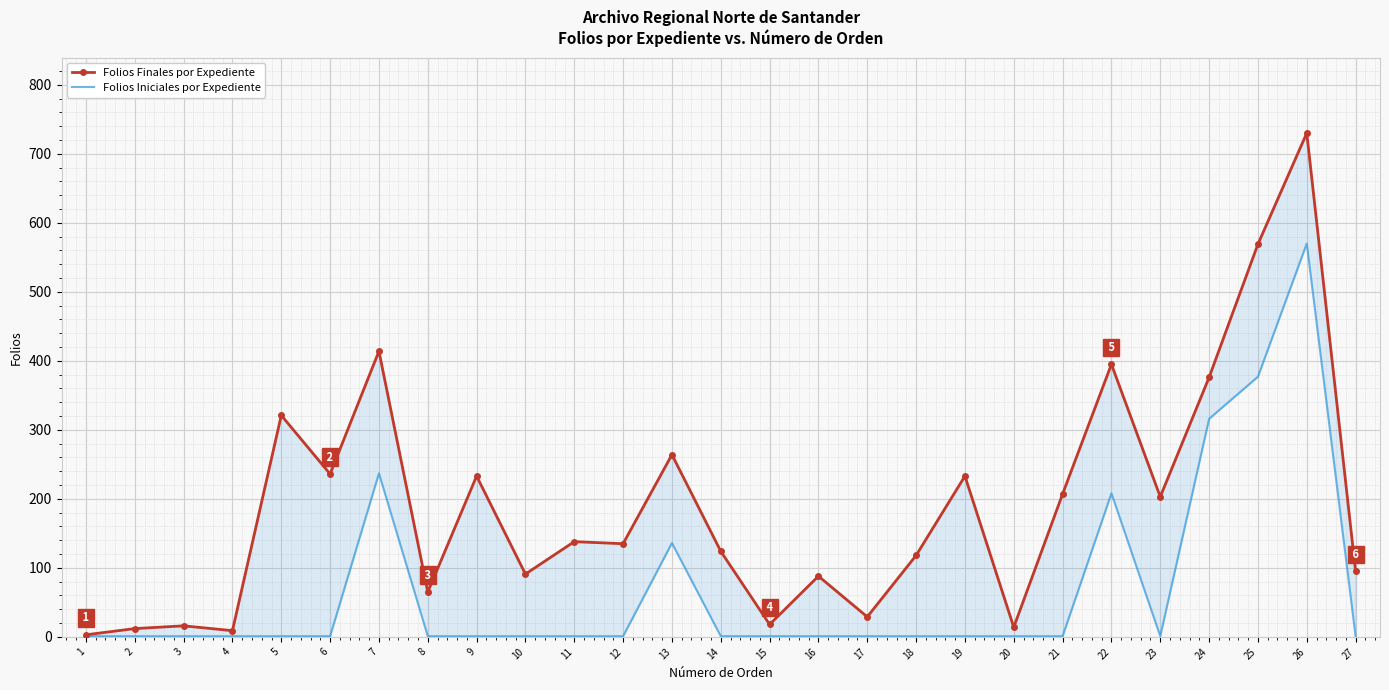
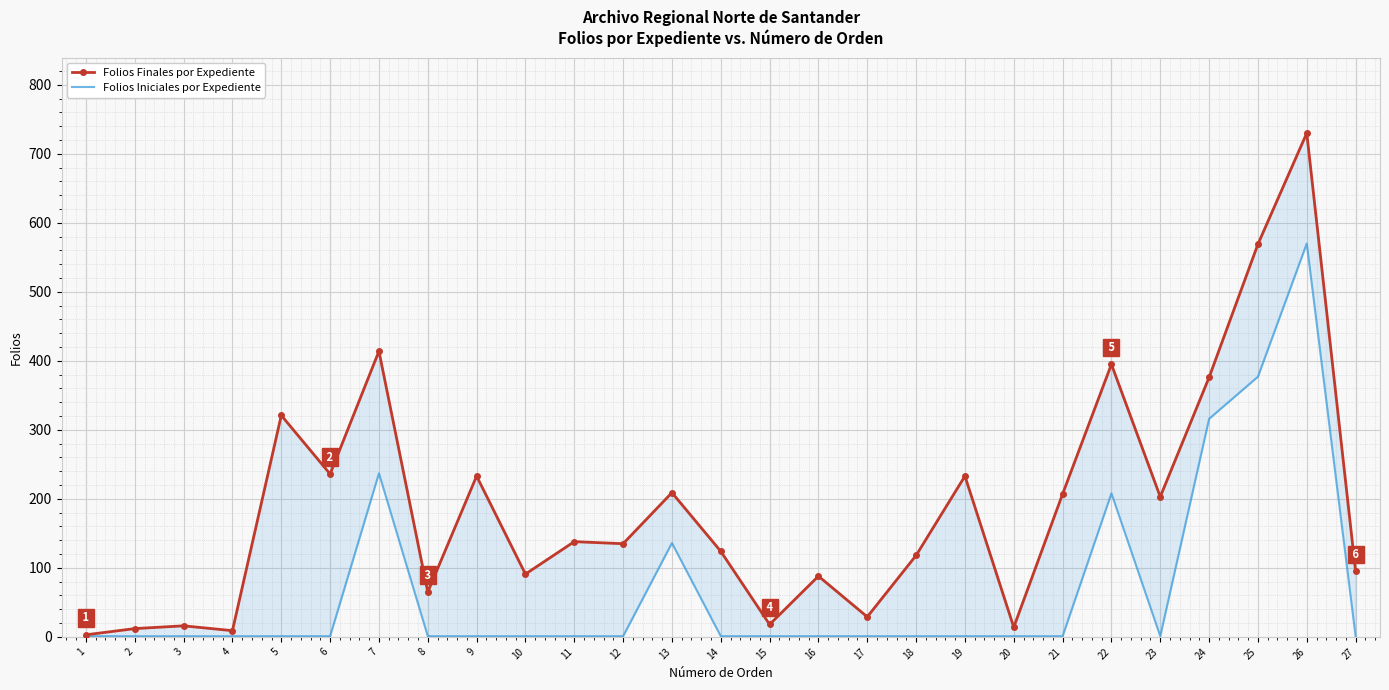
  {
    "Folios Finales por Expediente": {
      "2": 10,
      "3": 20,
      "4": 10,
      "5": 320,
      "7": 410,
      "9": 230,
      "10": 90,
      "11": 140,
      "12": 140,
-     "13": 260,
+     "13": 210,
      "14": 120,
      "16": 90,
      "17": 30,
      "18": 120,
      "19": 230,
      "20": 10,
      "21": 210,
      "23": 200,
      "24": 380,
      "25": 570,
      "26": 730
    },
    "Folios Iniciales por Expediente": {
      "2": 0,
      "3": 0,
      "4": 0,
      "5": 0,
      "6": 0,
      "7": 240,
      "8": 0,
      "9": 0,
      "10": 0,
      "11": 0,
      "12": 0,
      "13": 140,
      "14": 0,
      "15": 0,
      "16": 0,
      "17": 0,
      "18": 0,
      "19": 0,
      "20": 0,
      "21": 0,
      "22": 210,
      "23": 0,
      "24": 320,
      "25": 380,
      "26": 570,
      "27": 0
    }
  }
